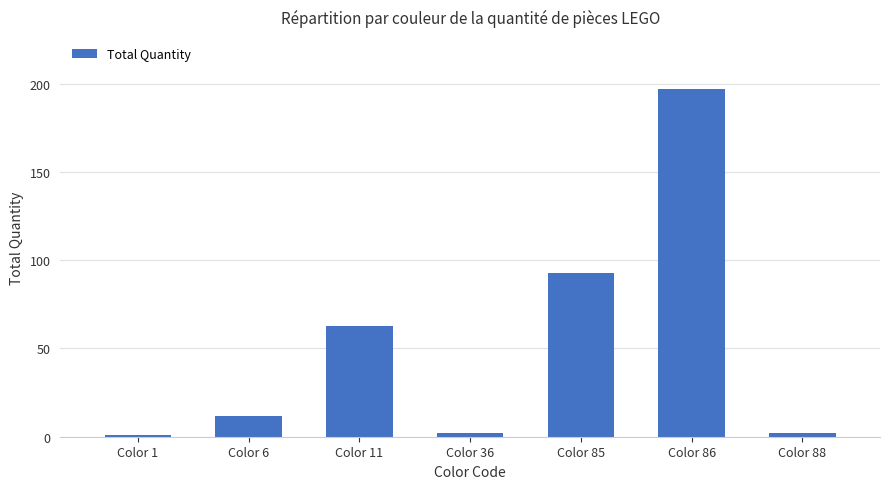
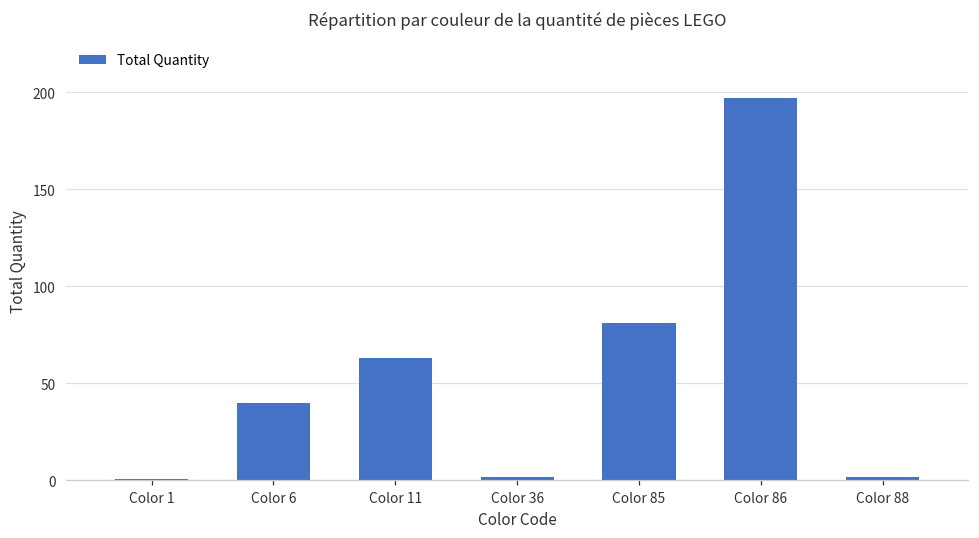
  {
-   "Color 6": 12,
+   "Color 6": 40,
    "Color 11": 63,
    "Color 36": 2,
-   "Color 85": 93,
+   "Color 85": 81,
    "Color 86": 197,
    "Color 88": 2
  }
